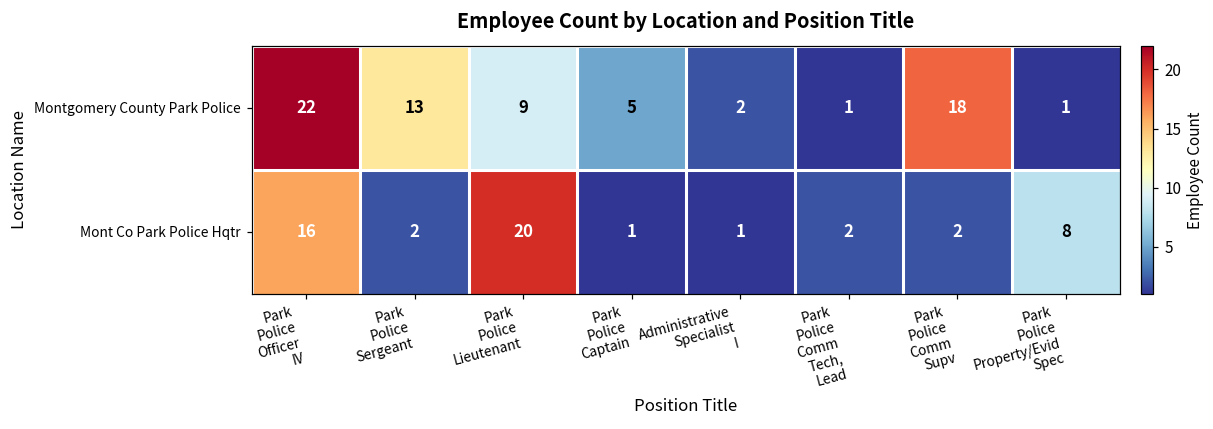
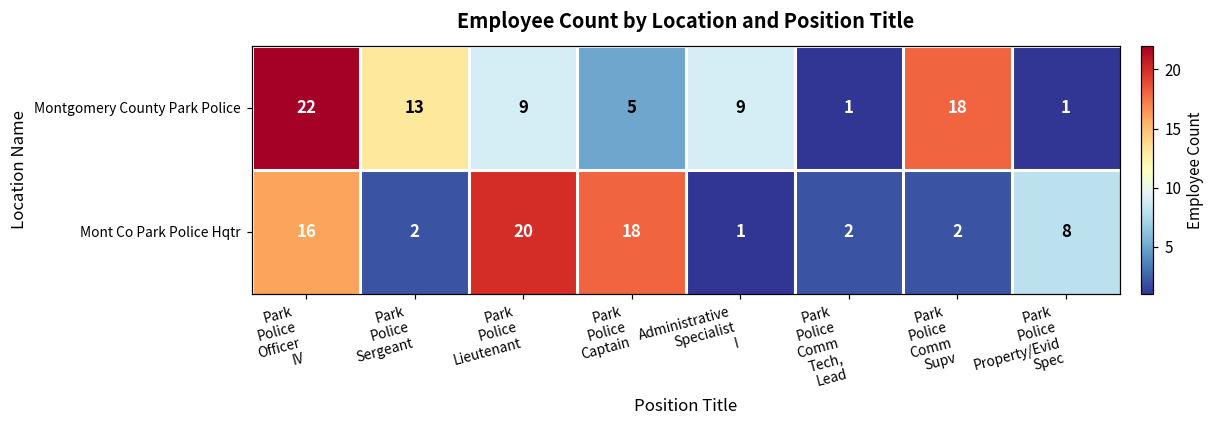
  {
    "Montgomery County Park Police": {
      "Park Police Officer IV": 22,
      "Park Police Sergeant": 13,
      "Park Police Lieutenant": 9,
      "Park Police Captain": 5,
-     "Administrative Specialist I": 2,
+     "Administrative Specialist I": 9,
      "Park Police Comm Tech, Lead": 1,
      "Park Police Comm Supv": 18,
      "Park Police Property/Evid Spec": 1
    },
    "Mont Co Park Police Hqtr": {
      "Park Police Officer IV": 16,
      "Park Police Sergeant": 2,
      "Park Police Lieutenant": 20,
-     "Park Police Captain": 1,
+     "Park Police Captain": 18,
      "Administrative Specialist I": 1,
      "Park Police Comm Tech, Lead": 2,
      "Park Police Comm Supv": 2,
      "Park Police Property/Evid Spec": 8
    }
  }
